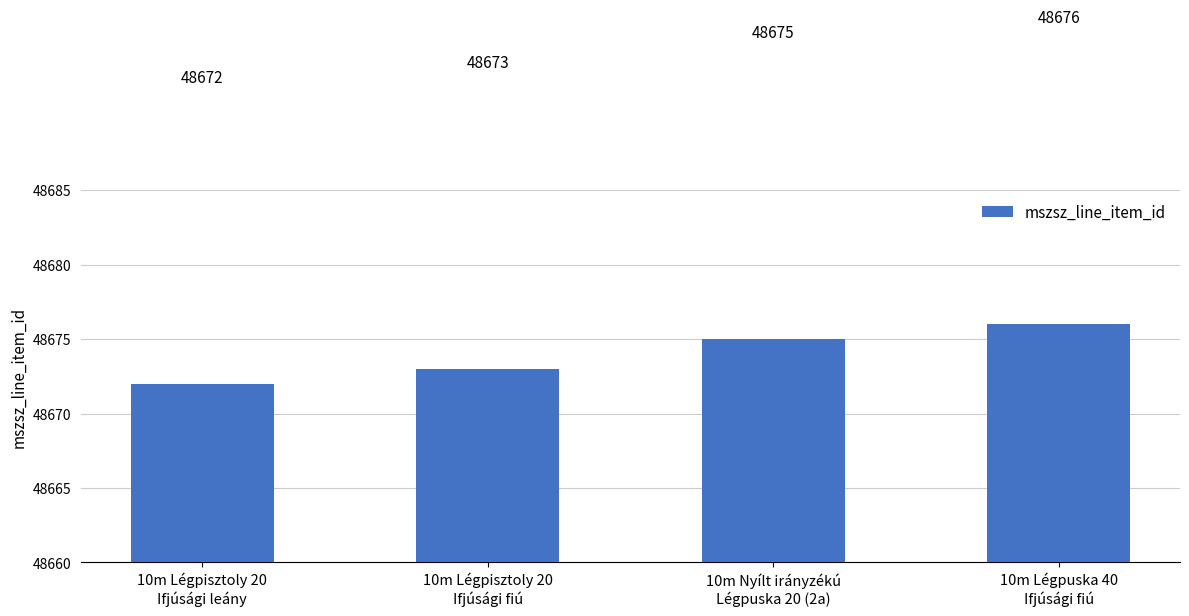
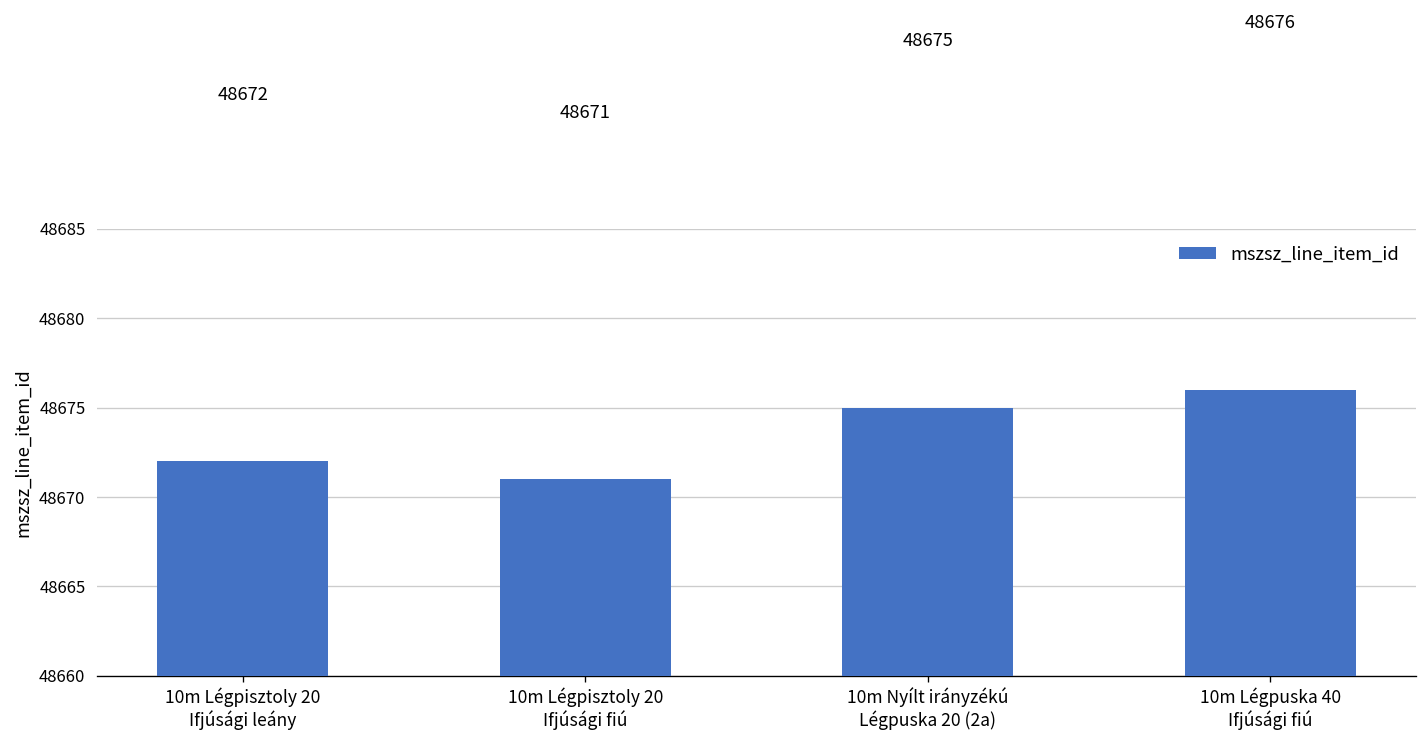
  {
-   "10m Légpisztoly 20 Ifjúsági fiú": 48673
+   "10m Légpisztoly 20 Ifjúsági fiú": 48671
  }
